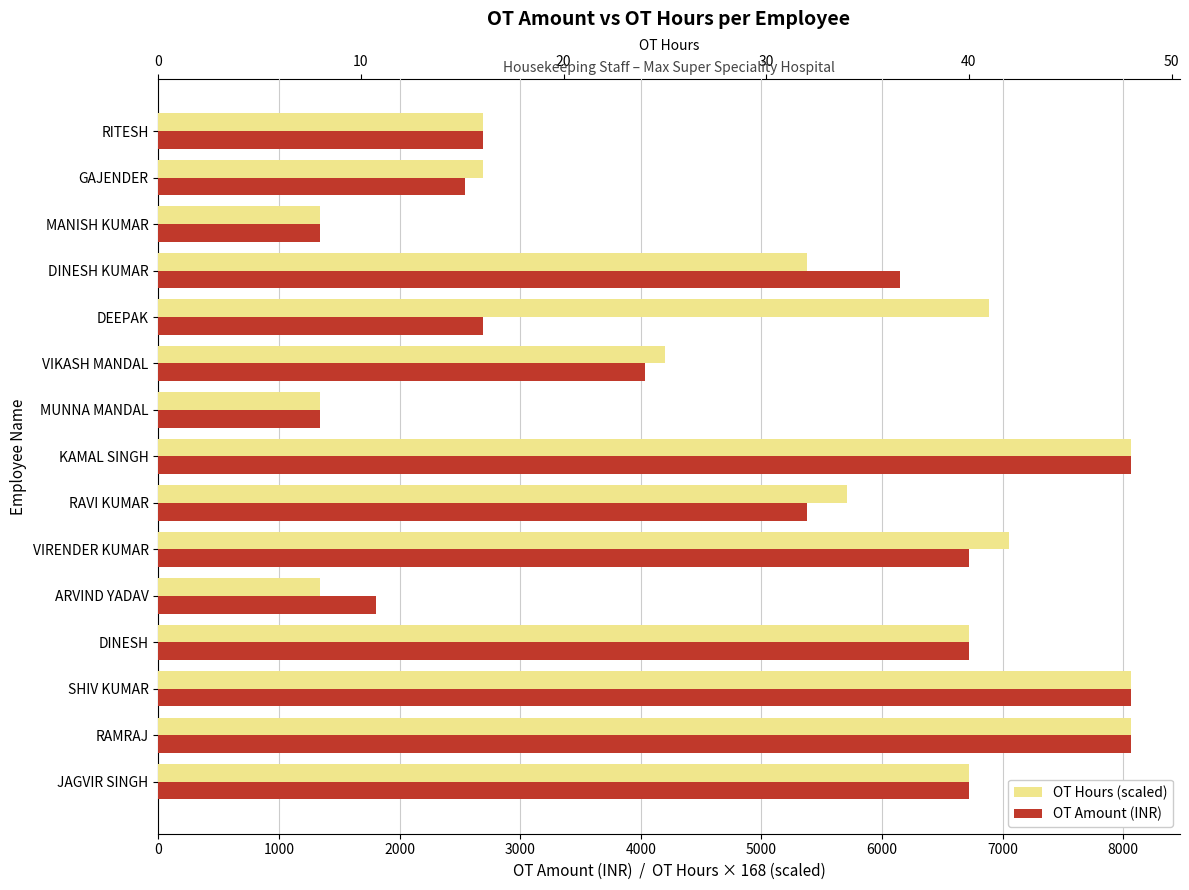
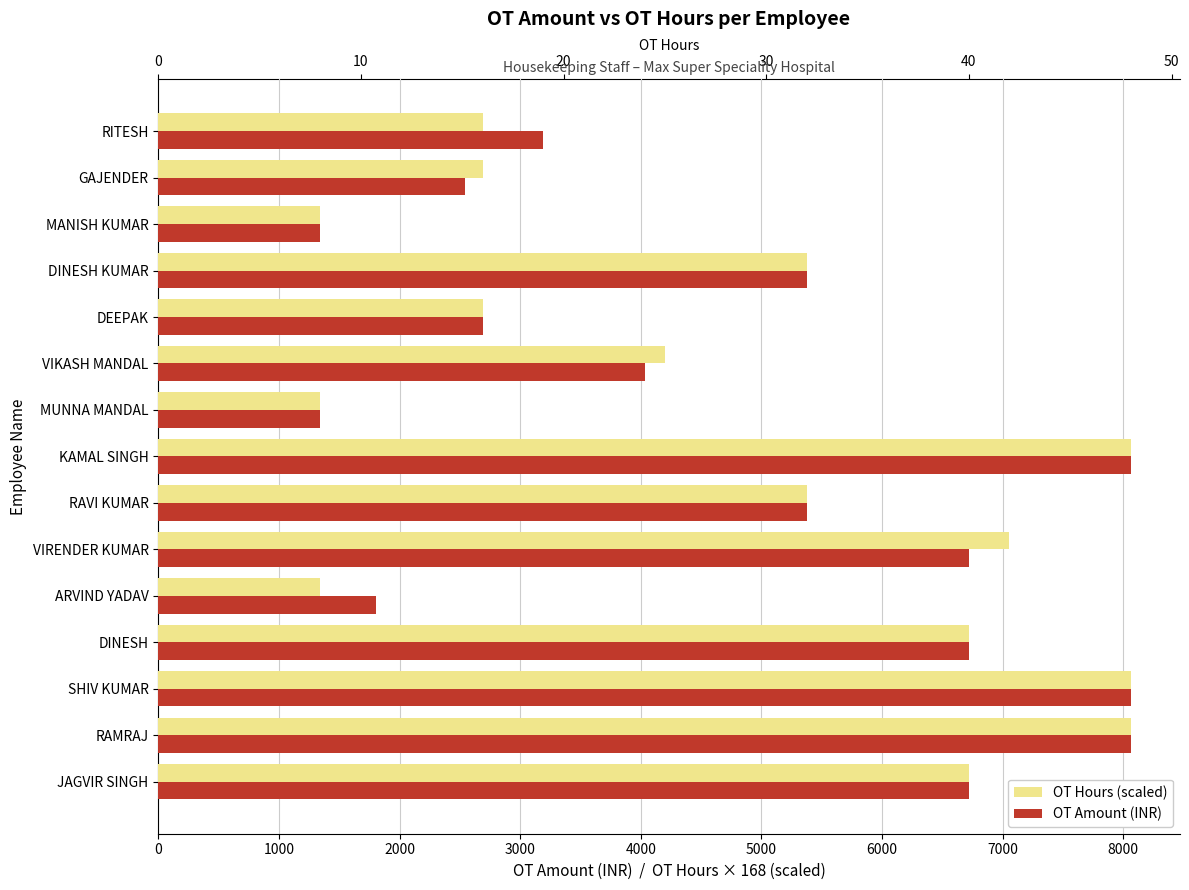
  {
    "OT Hours (scaled)": {
      "RITESH": 2690,
      "GAJENDER": 2690,
      "MANISH KUMAR": 1340,
      "DINESH KUMAR": 5380,
-     "DEEPAK": 6890,
+     "DEEPAK": 2690,
      "VIKASH MANDAL": 4200,
      "MUNNA MANDAL": 1340,
      "KAMAL SINGH": 8060,
-     "RAVI KUMAR": 5710,
+     "RAVI KUMAR": 5380,
      "VIRENDER KUMAR": 7060,
      "ARVIND YADAV": 1340,
      "DINESH": 6720,
      "SHIV KUMAR": 8060,
      "RAMRAJ": 8060,
      "JAGVIR SINGH": 6720
    },
    "OT Amount (INR)": {
-     "RITESH": 2690,
+     "RITESH": 3190,
      "GAJENDER": 2540,
      "MANISH KUMAR": 1340,
-     "DINESH KUMAR": 6150,
+     "DINESH KUMAR": 5380,
      "DEEPAK": 2690,
      "VIKASH MANDAL": 4030,
      "MUNNA MANDAL": 1340,
      "KAMAL SINGH": 8060,
      "RAVI KUMAR": 5380,
      "VIRENDER KUMAR": 6720,
      "ARVIND YADAV": 1800,
      "DINESH": 6720,
      "SHIV KUMAR": 8060,
      "RAMRAJ": 8060,
      "JAGVIR SINGH": 6720
    }
  }
